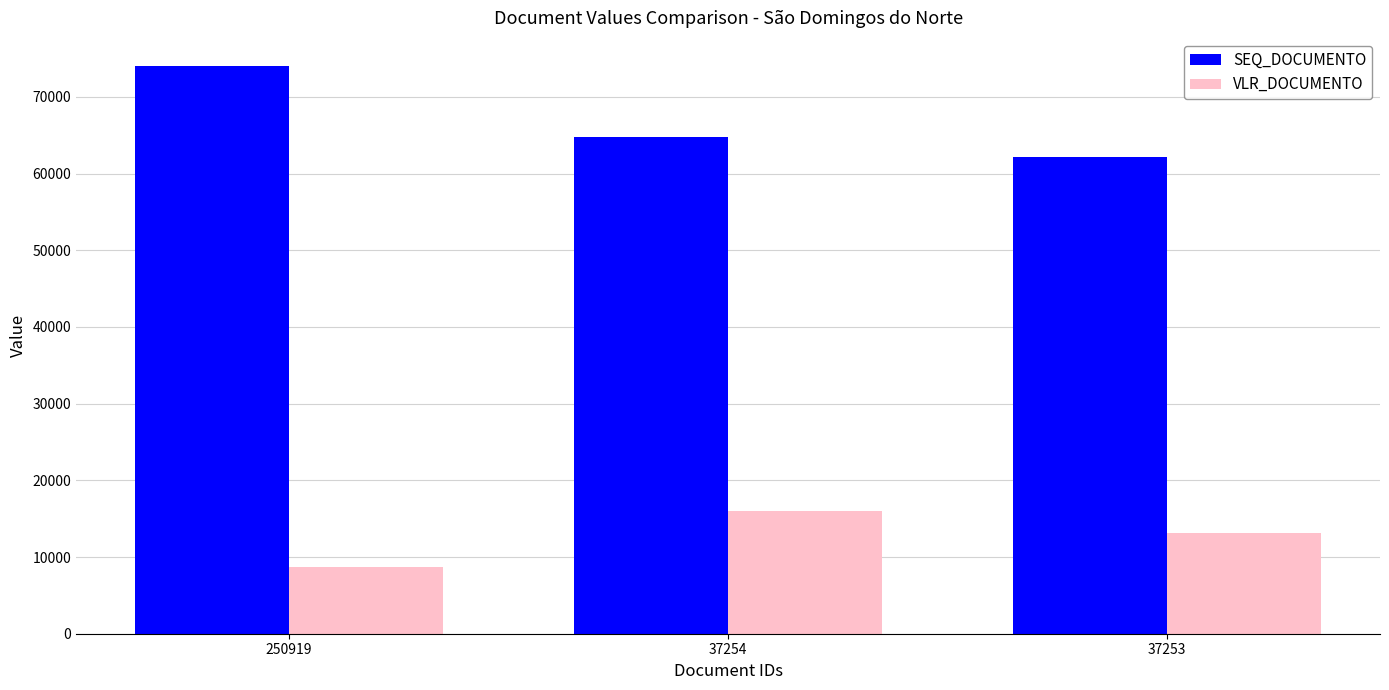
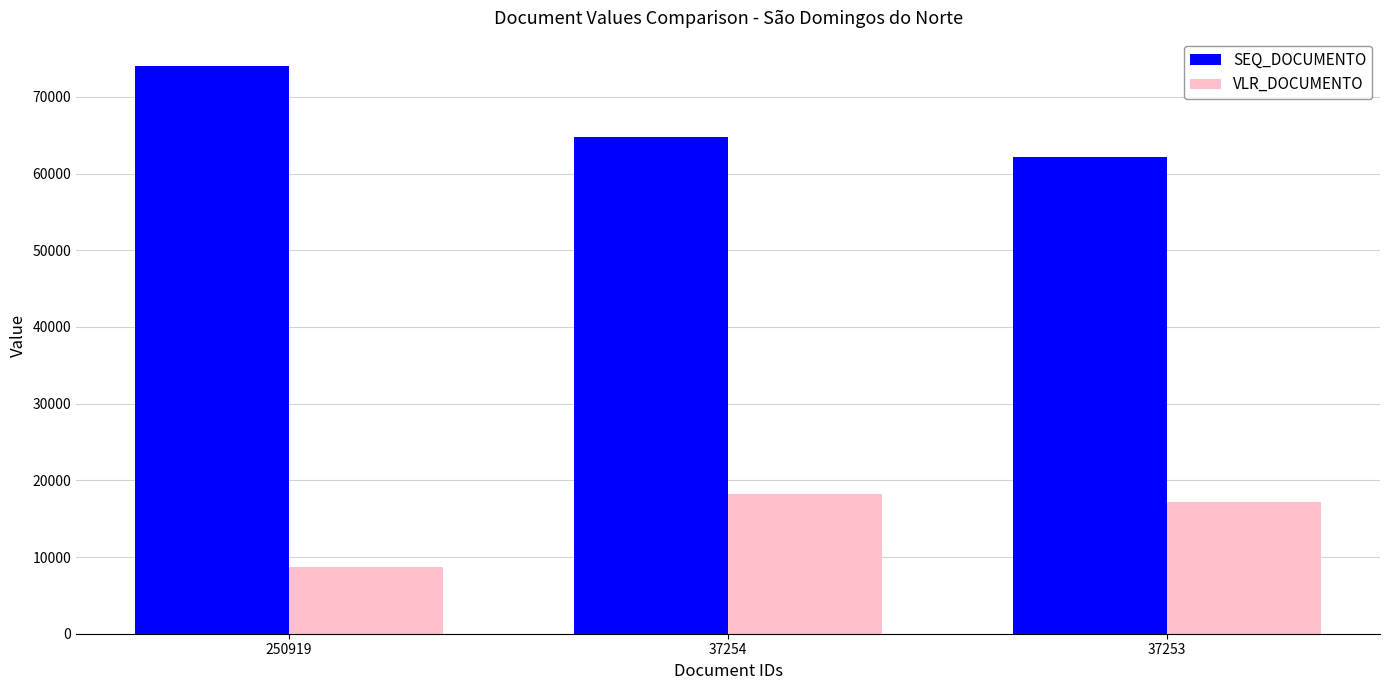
  {
    "SEQ_DOCUMENTO": {
      "250919": 74000,
      "37254": 65000,
      "37253": 62000
    },
    "VLR_DOCUMENTO": {
      "250919": 9000,
-     "37254": 16000,
-     "37253": 13000
+     "37254": 18000,
+     "37253": 17000
    }
  }
